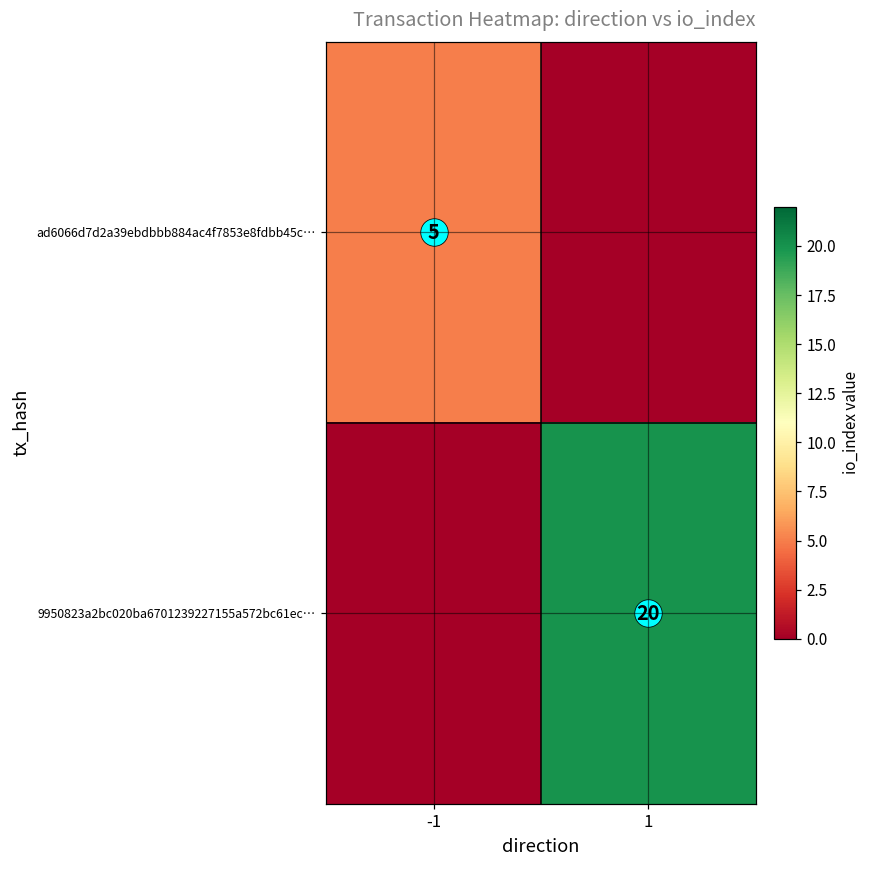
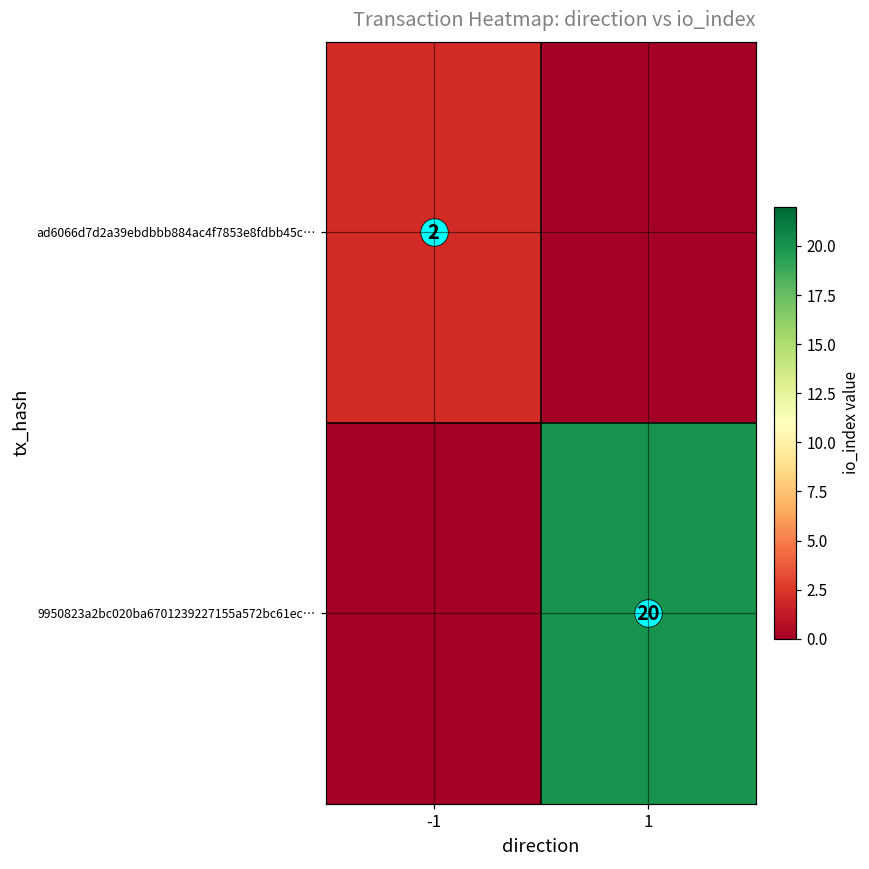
  {
    "ad6066d7d2a39ebdbbb884ac4f7853e8fdbb45c…": {
-     "-1": 5
+     "-1": 2
    }
  }
